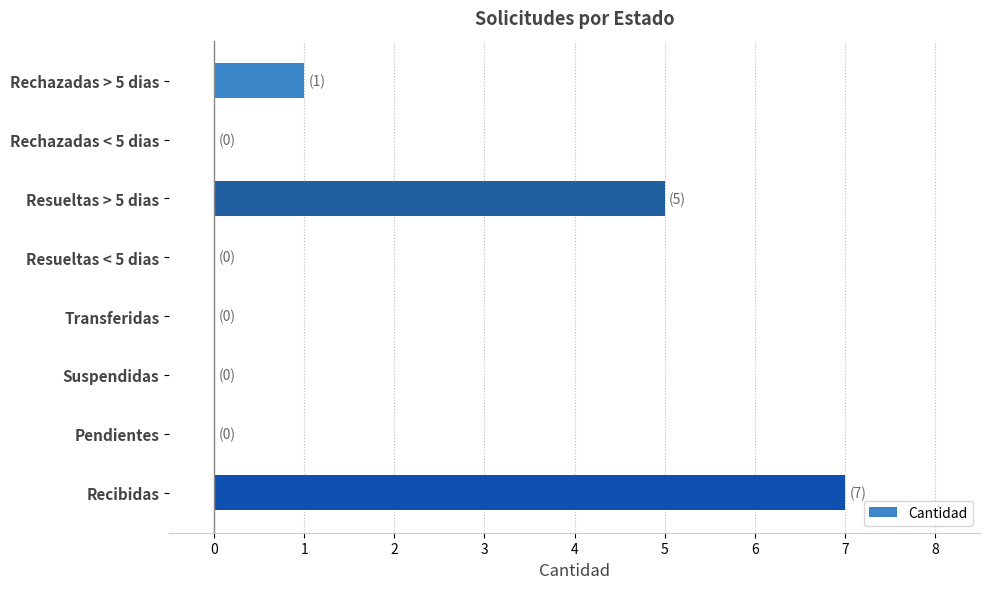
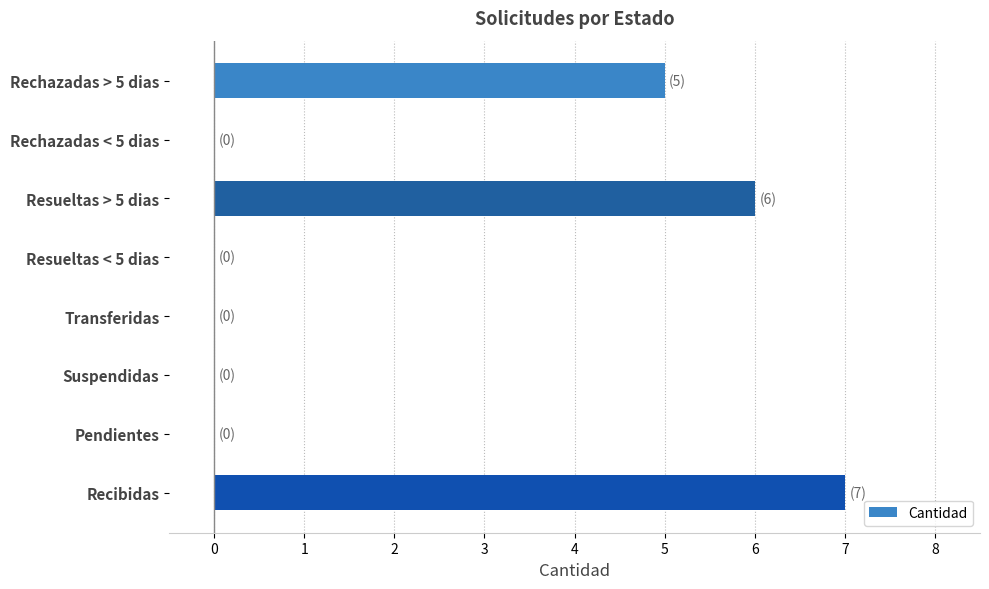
  {
-   "Rechazadas > 5 dias": "(1)",
+   "Rechazadas > 5 dias": "(5)",
    "Rechazadas < 5 dias": "(0)",
-   "Resueltas > 5 dias": "(5)",
+   "Resueltas > 5 dias": "(6)",
    "Resueltas < 5 dias": "(0)",
    "Transferidas": "(0)",
    "Suspendidas": "(0)",
    "Pendientes": "(0)",
    "Recibidas": "(7)"
  }
